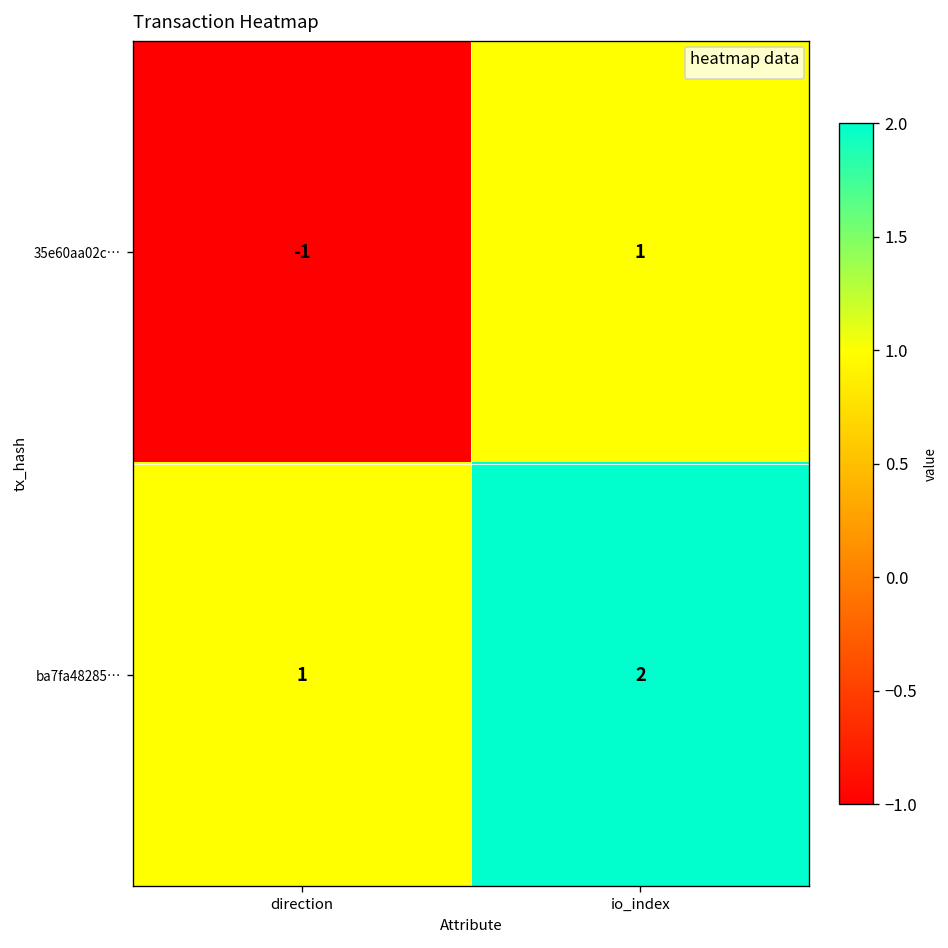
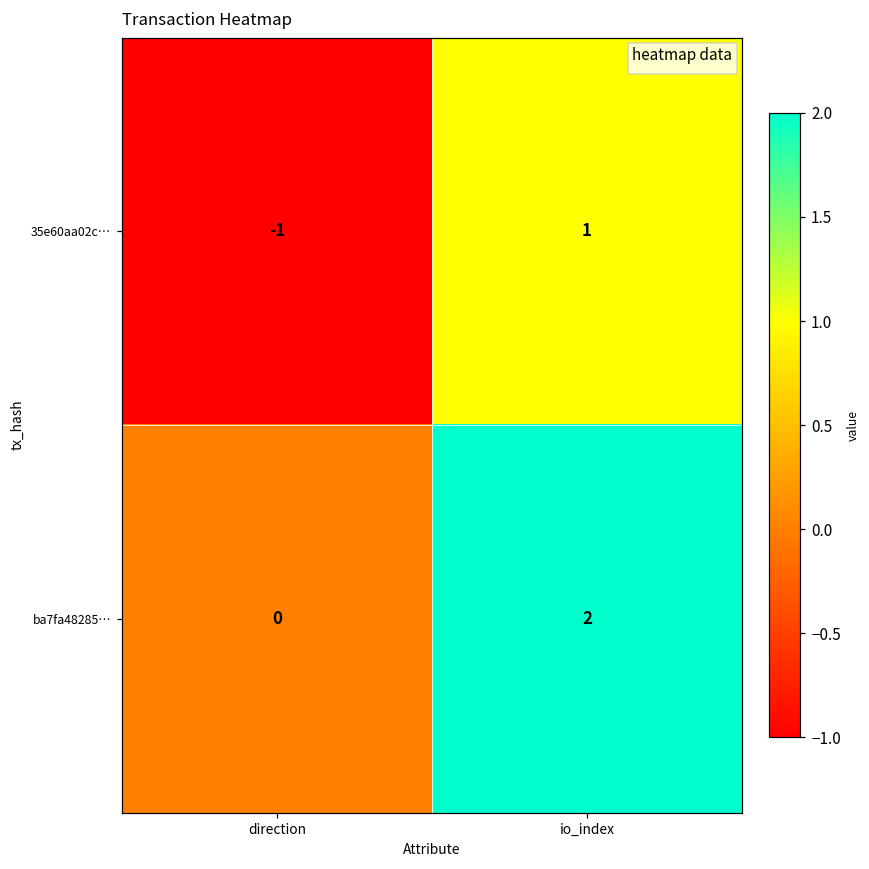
  {
    "35e60aa02c…": {
      "direction": -1,
      "io_index": 1
    },
    "ba7fa48285…": {
-     "direction": 1,
+     "direction": 0,
      "io_index": 2
    }
  }
